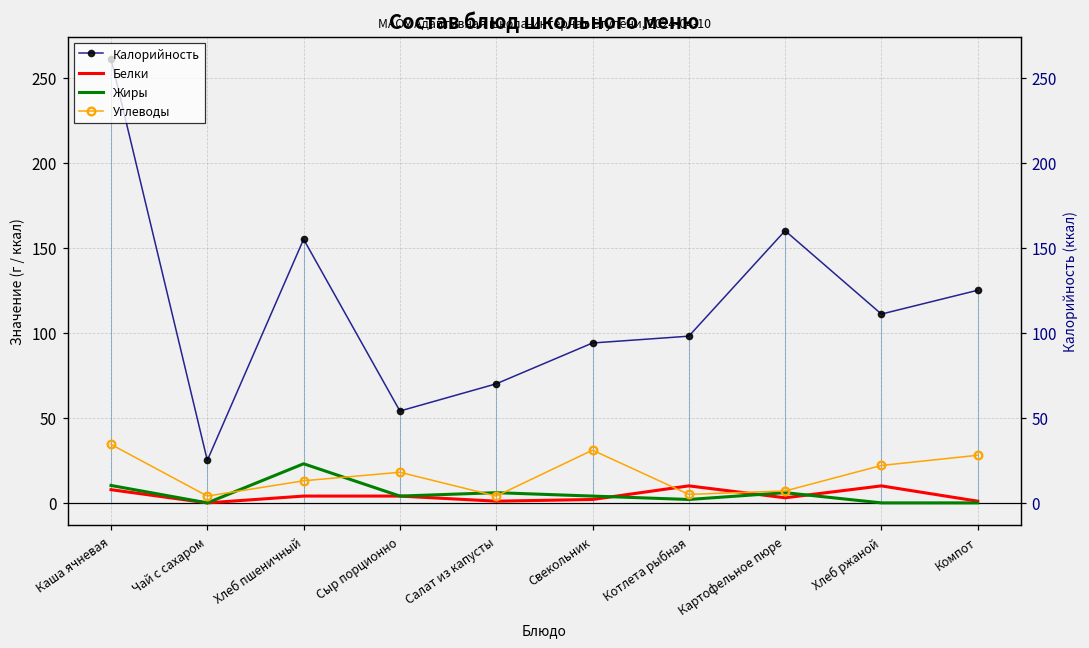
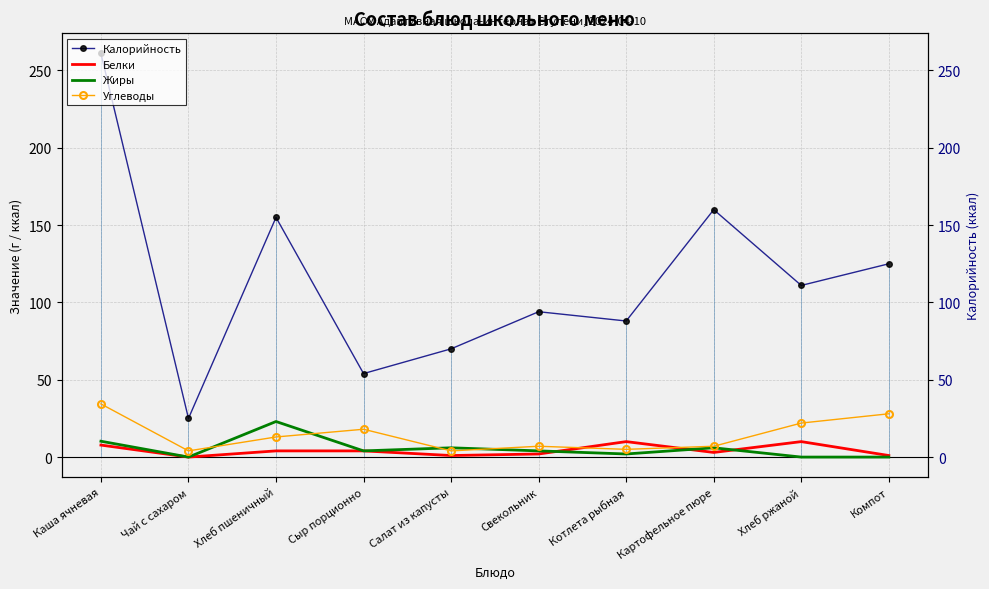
  {
    "Калорийность": {
      "Чай с сахаром": 25,
      "Хлеб пшеничный": 155,
      "Сыр порционно": 54,
      "Салат из капусты": 70,
      "Свекольник": 94,
-     "Котлета рыбная": 98,
+     "Котлета рыбная": 88,
      "Картофельное пюре": 160,
      "Хлеб ржаной": 111,
      "Компот": 125
    },
    "Белки": {
      "Каша ячневая": 8,
      "Хлеб пшеничный": 4,
      "Салат из капусты": 1,
      "Свекольник": 2,
      "Котлета рыбная": 10,
      "Картофельное пюре": 3,
      "Хлеб ржаной": 10
    },
    "Жиры": {
      "Каша ячневая": 10,
      "Хлеб пшеничный": 23,
      "Салат из капусты": 6,
      "Свекольник": 4,
      "Котлета рыбная": 2,
      "Хлеб ржаной": 0
    },
    "Углеводы": {
      "Каша ячневая": 34,
      "Чай с сахаром": 4,
      "Хлеб пшеничный": 13,
      "Сыр порционно": 18,
      "Салат из капусты": 4,
-     "Свекольник": 31,
+     "Свекольник": 7,
      "Котлета рыбная": 5,
      "Хлеб ржаной": 22,
      "Компот": 28
    }
  }
